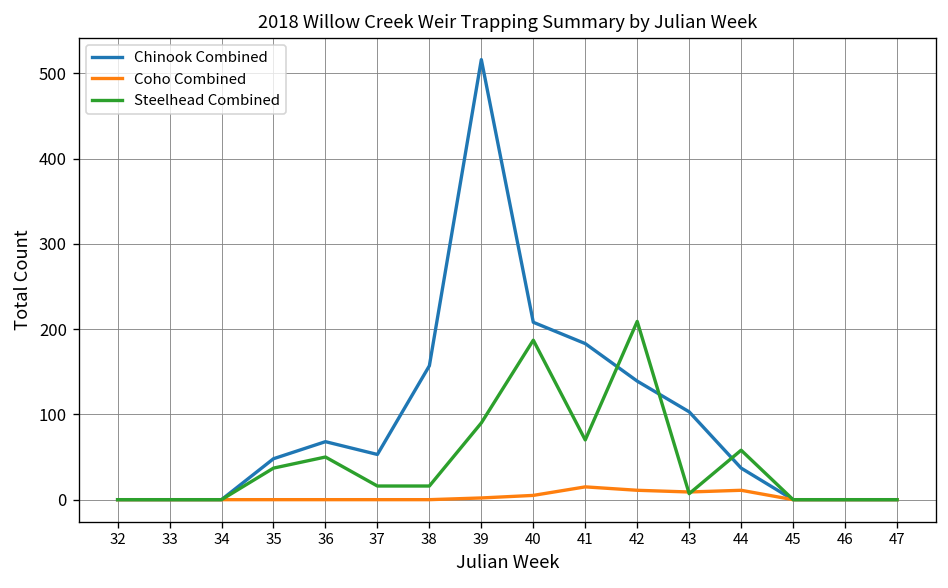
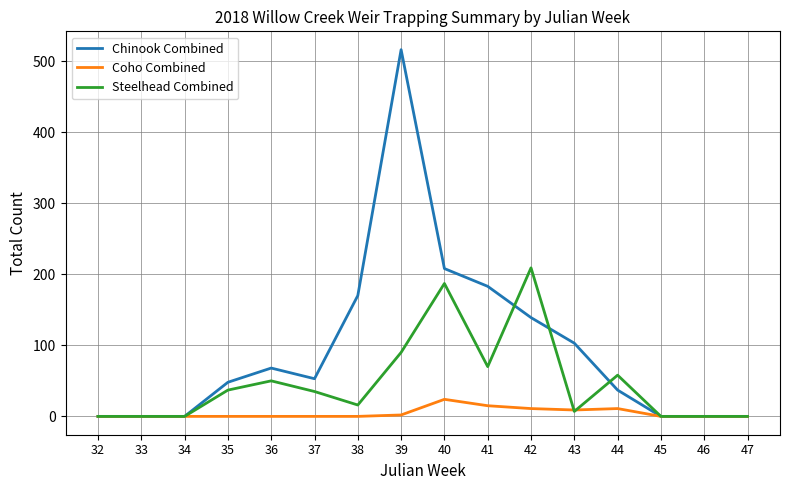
  {
    "Chinook Combined": {
      "35": 50,
      "36": 70,
      "37": 50,
-     "38": 160,
+     "38": 170,
      "39": 520,
      "40": 210,
      "41": 180,
      "42": 140,
      "43": 100,
      "44": 40
    },
    "Coho Combined": {
      "35": 0,
      "36": 0,
      "37": 0,
      "38": 0,
      "39": 0,
-     "40": 10,
+     "40": 20,
      "41": 20,
      "42": 10,
      "44": 10
    },
    "Steelhead Combined": {
      "35": 40,
      "36": 50,
-     "37": 20,
+     "37": 40,
      "38": 20,
      "39": 90,
      "40": 190,
      "41": 70,
      "42": 210,
      "44": 60
    }
  }
